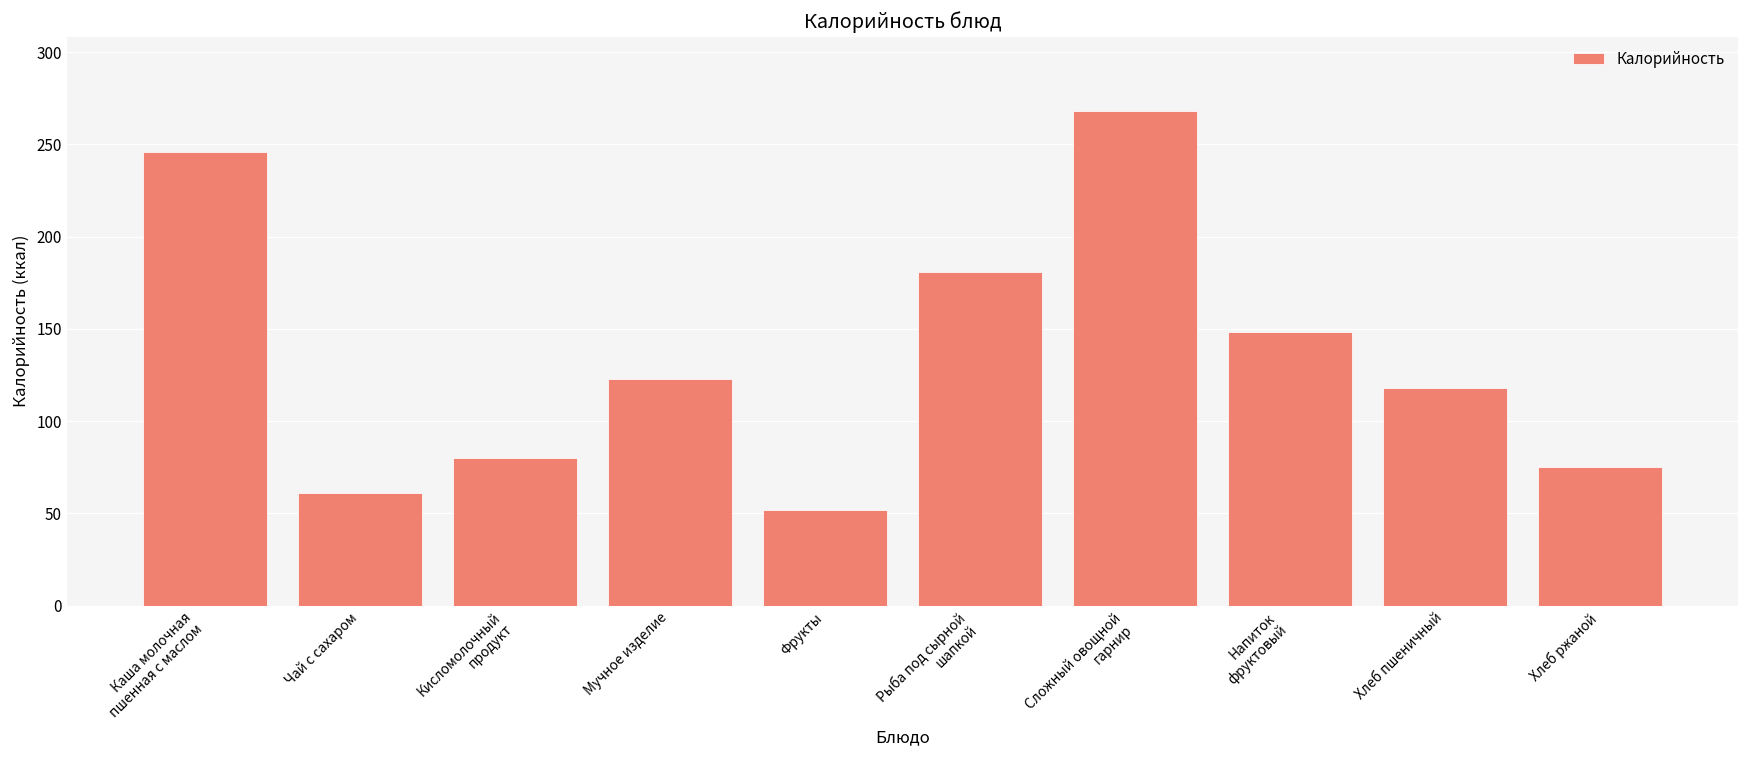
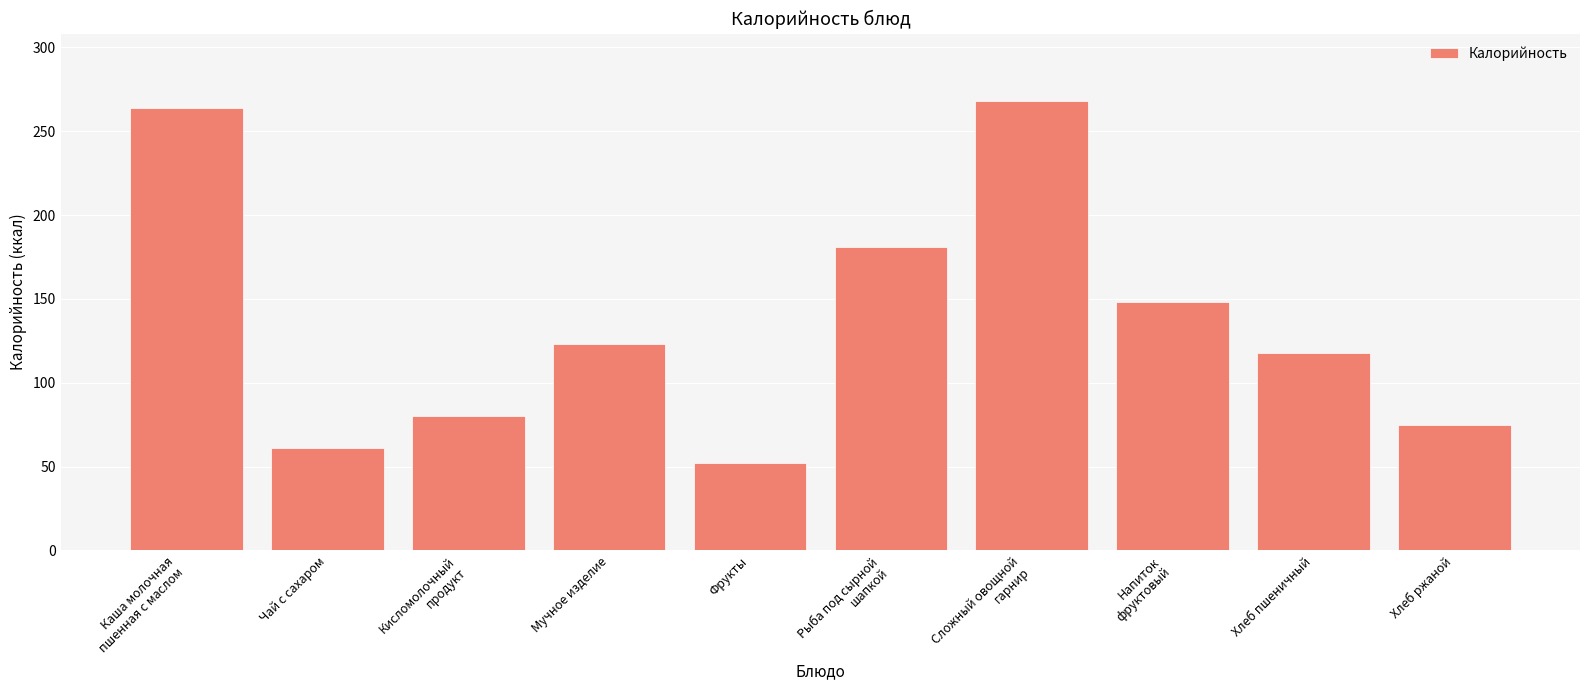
  {
-   "Каша молочная пшенная с маслом": 246,
+   "Каша молочная пшенная с маслом": 264,
    "Чай с сахаром": 61,
    "Кисломолочный продукт": 80,
    "Мучное изделие": 123,
    "Фрукты": 52,
    "Рыба под сырной шапкой": 181,
    "Сложный овощной гарнир": 268,
    "Напиток фруктовый": 148,
    "Хлеб пшеничный": 118,
    "Хлеб ржаной": 75
  }
